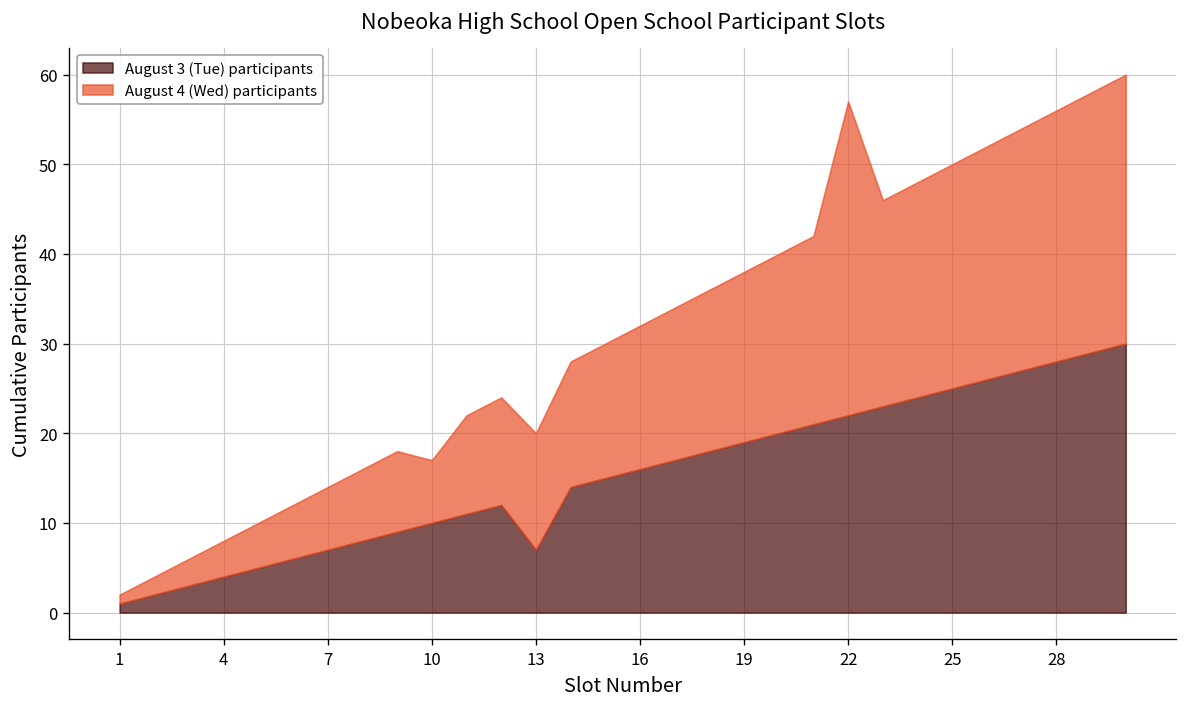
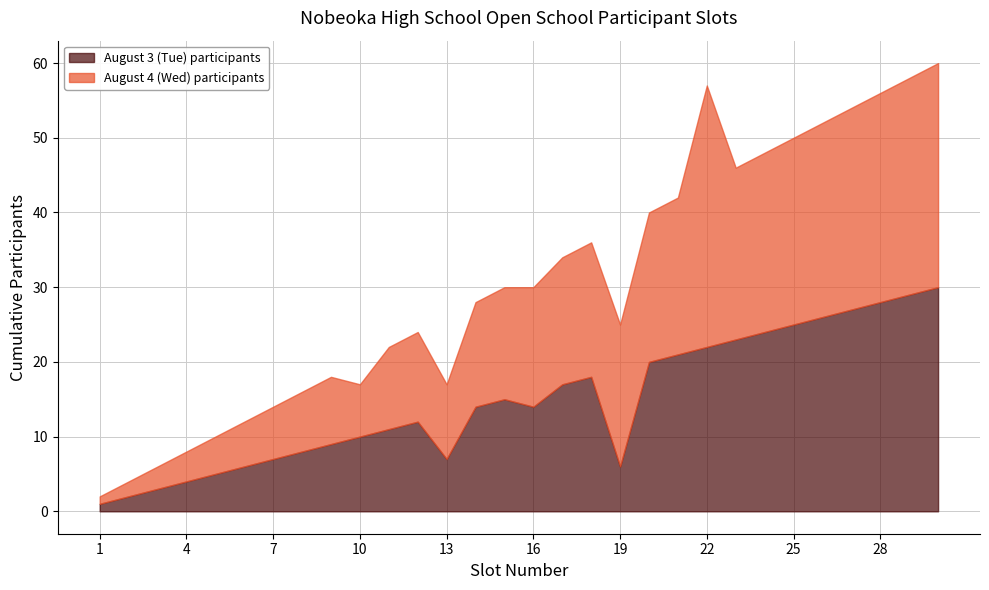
  {
    "August 3 (Tue) participants": {
      "1": 1,
      "4": 4,
      "7": 7,
      "10": 10,
      "13": 7,
-     "16": 16,
-     "19": 19,
+     "16": 14,
+     "19": 6,
      "22": 22,
      "25": 25,
      "28": 28
    },
    "August 4 (Wed) participants": {
      "1": 1,
      "4": 4,
      "7": 7,
      "10": 7,
-     "13": 13,
+     "13": 10,
      "16": 16,
      "19": 19,
      "22": 35,
      "25": 25,
      "28": 28
    }
  }
